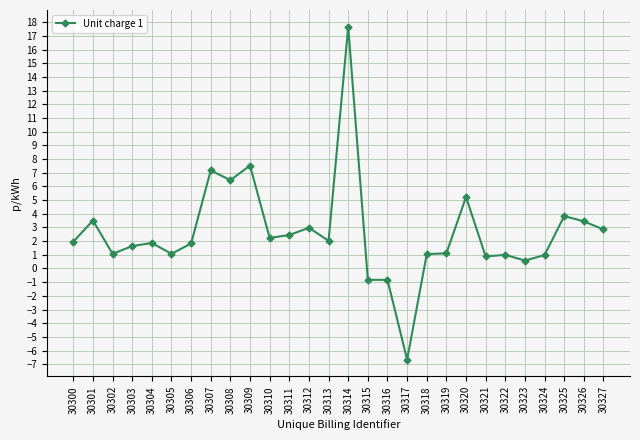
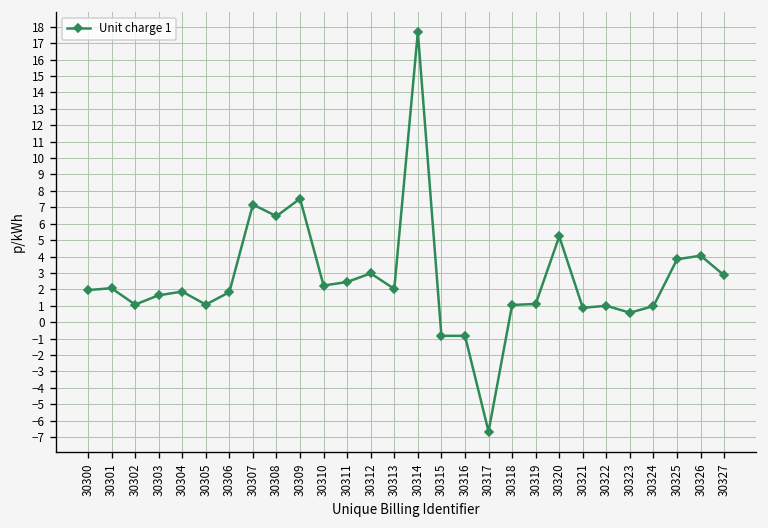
  {
    "30300": 2.0,
-   "30301": 3.5,
+   "30301": 2.1,
    "30302": 1.1,
    "30303": 1.6,
    "30304": 1.9,
    "30305": 1.1,
    "30306": 1.8,
    "30307": 7.2,
    "30308": 6.5,
    "30309": 7.5,
    "30310": 2.2,
    "30311": 2.4,
    "30312": 3.0,
    "30313": 2.0,
    "30314": 17.7,
    "30315": -0.8,
    "30316": -0.8,
    "30317": -6.7,
    "30318": 1.0,
    "30319": 1.1,
    "30320": 5.2,
    "30321": 0.9,
    "30322": 1.0,
    "30323": 0.6,
    "30324": 1.0,
    "30325": 3.8,
-   "30326": 3.4,
+   "30326": 4.1,
    "30327": 2.9
  }
